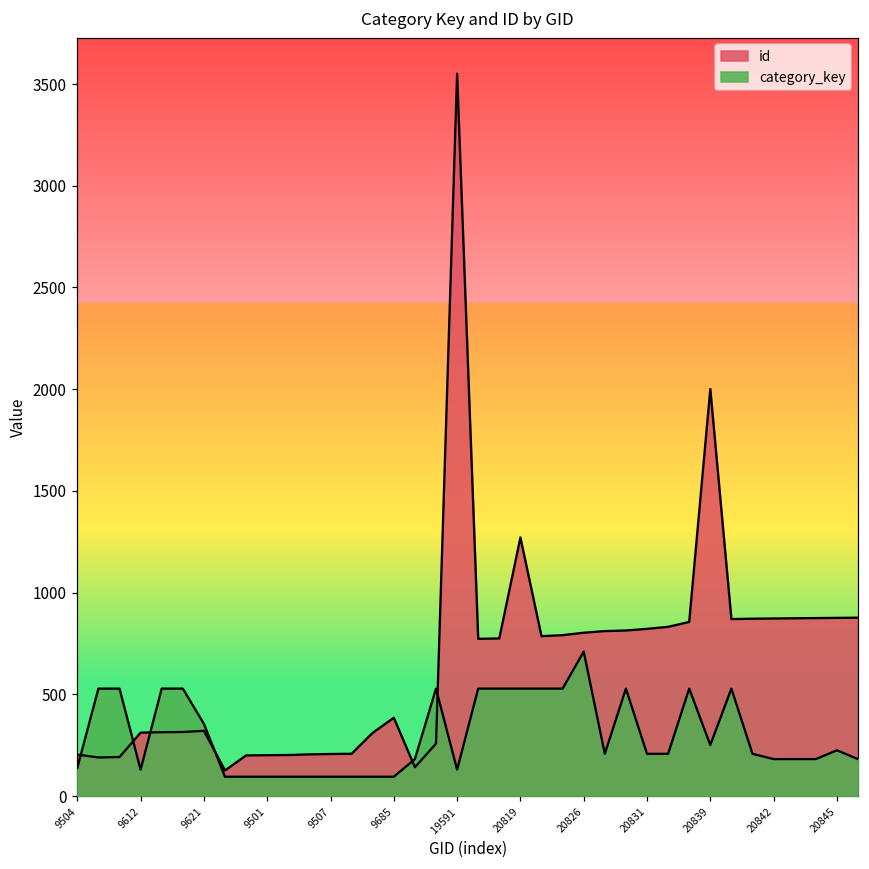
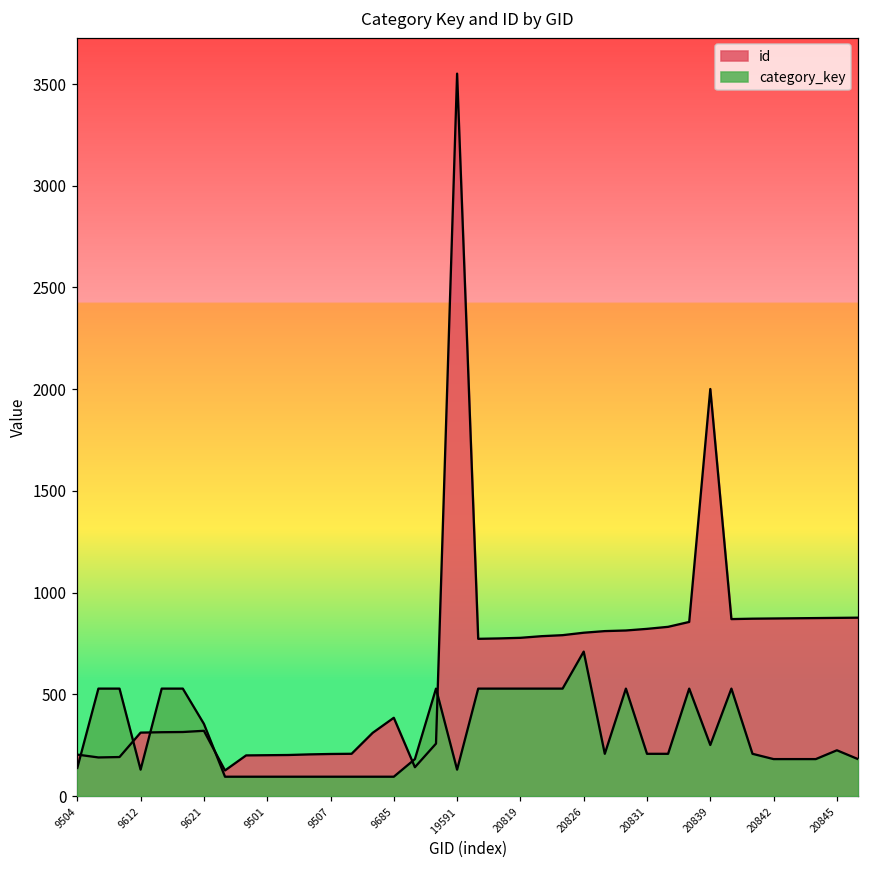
  {
    "id": {
      "9504": 200,
      "9612": 310,
      "9621": 320,
      "9501": 200,
      "9507": 210,
      "9685": 390,
      "19591": 3550,
-     "20819": 1270,
+     "20819": 780,
      "20826": 800,
      "20831": 820,
      "20839": 2000,
      "20842": 870,
      "20845": 880
    },
    "category_key": {
      "9504": 140,
      "9612": 130,
      "9621": 360,
      "9501": 100,
      "9507": 100,
      "9685": 100,
      "19591": 130,
      "20819": 530,
      "20826": 710,
      "20831": 210,
      "20839": 250,
      "20842": 180,
      "20845": 230
    }
  }
